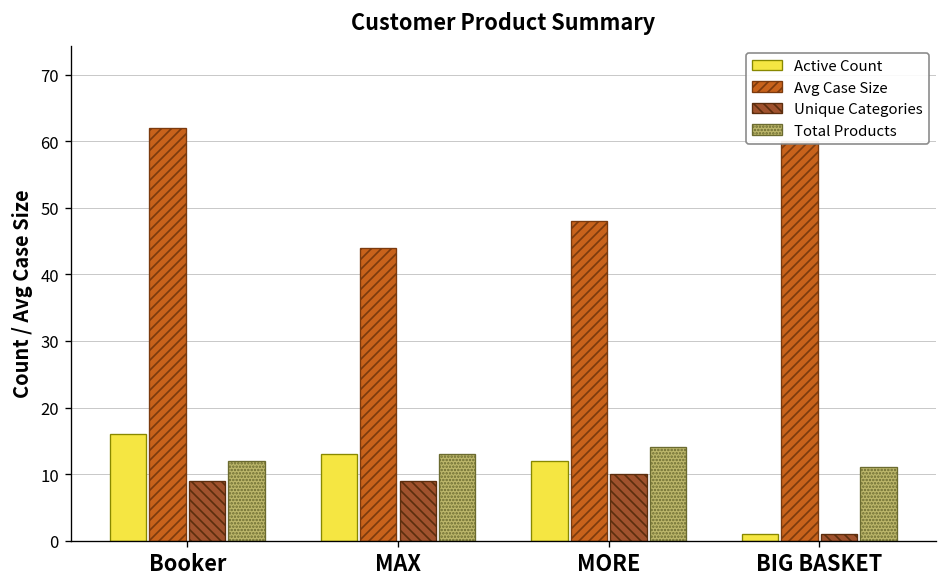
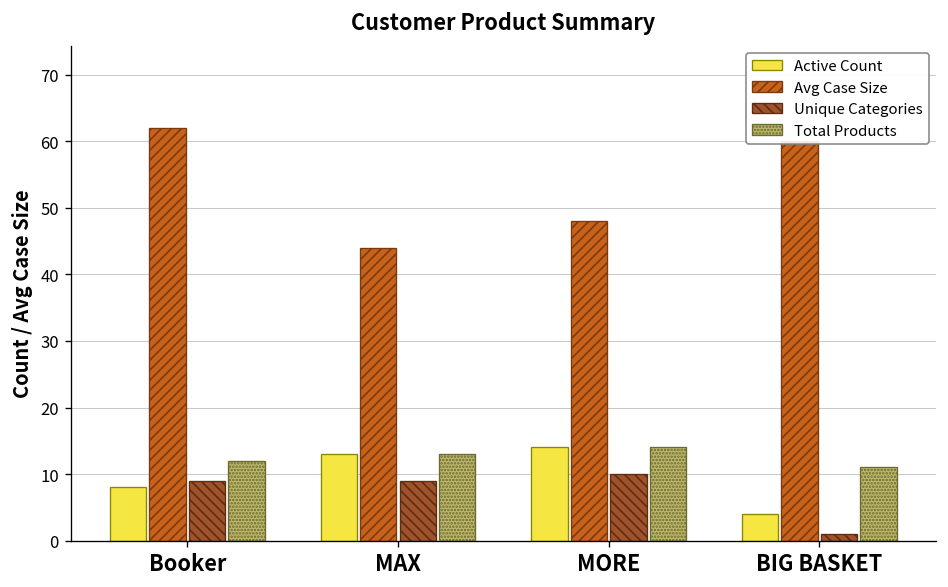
  {
    "Active Count": {
-     "Booker": 16,
+     "Booker": 8,
      "MAX": 13,
-     "MORE": 12,
-     "BIG BASKET": 1
+     "MORE": 14,
+     "BIG BASKET": 4
    },
    "Total Products": {
      "Booker": 12,
      "MAX": 13,
      "MORE": 14,
      "BIG BASKET": 11
    }
  }
